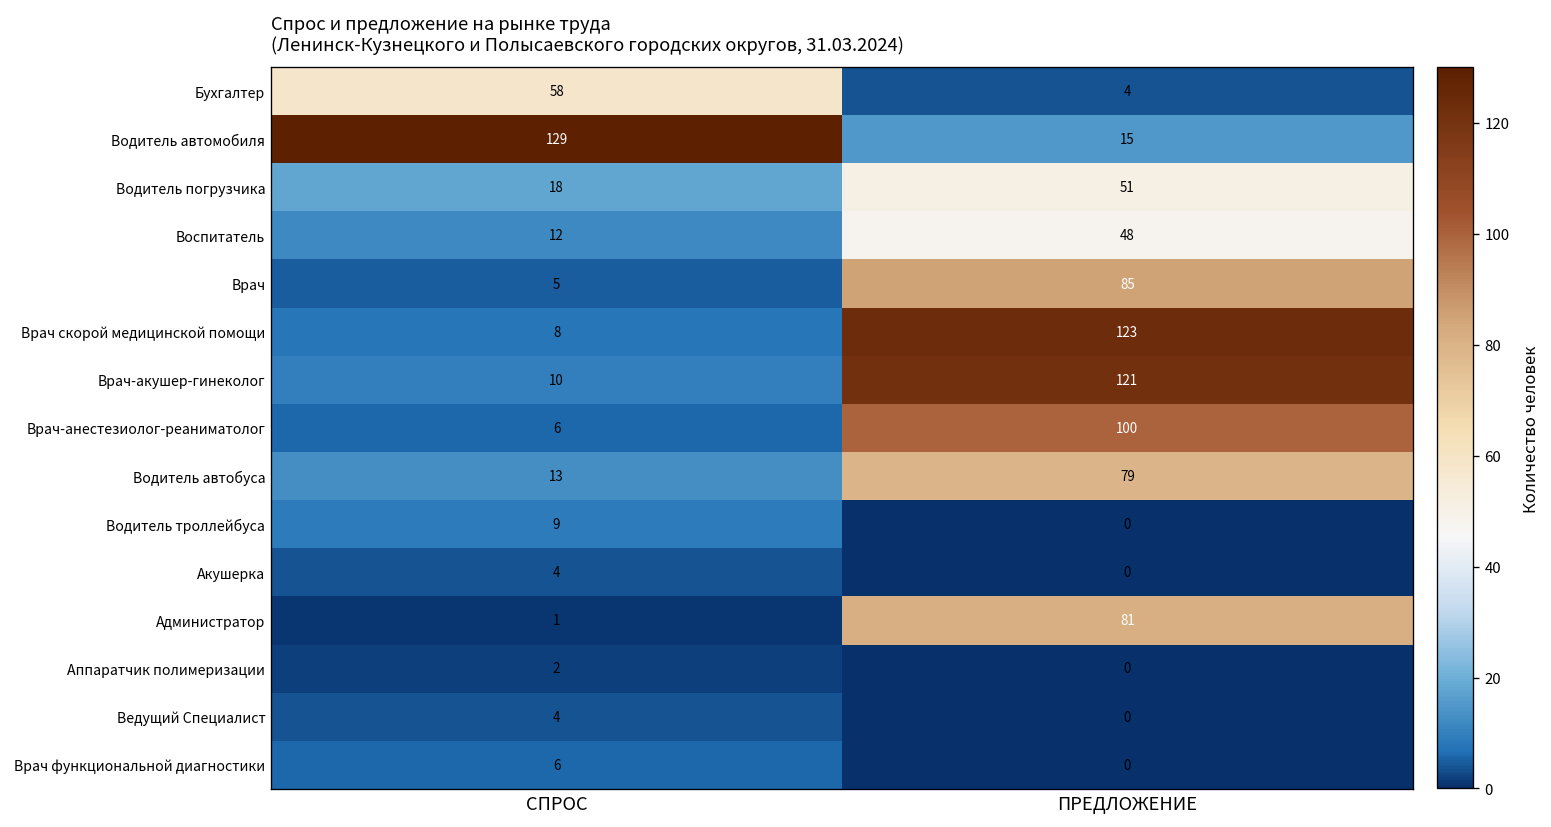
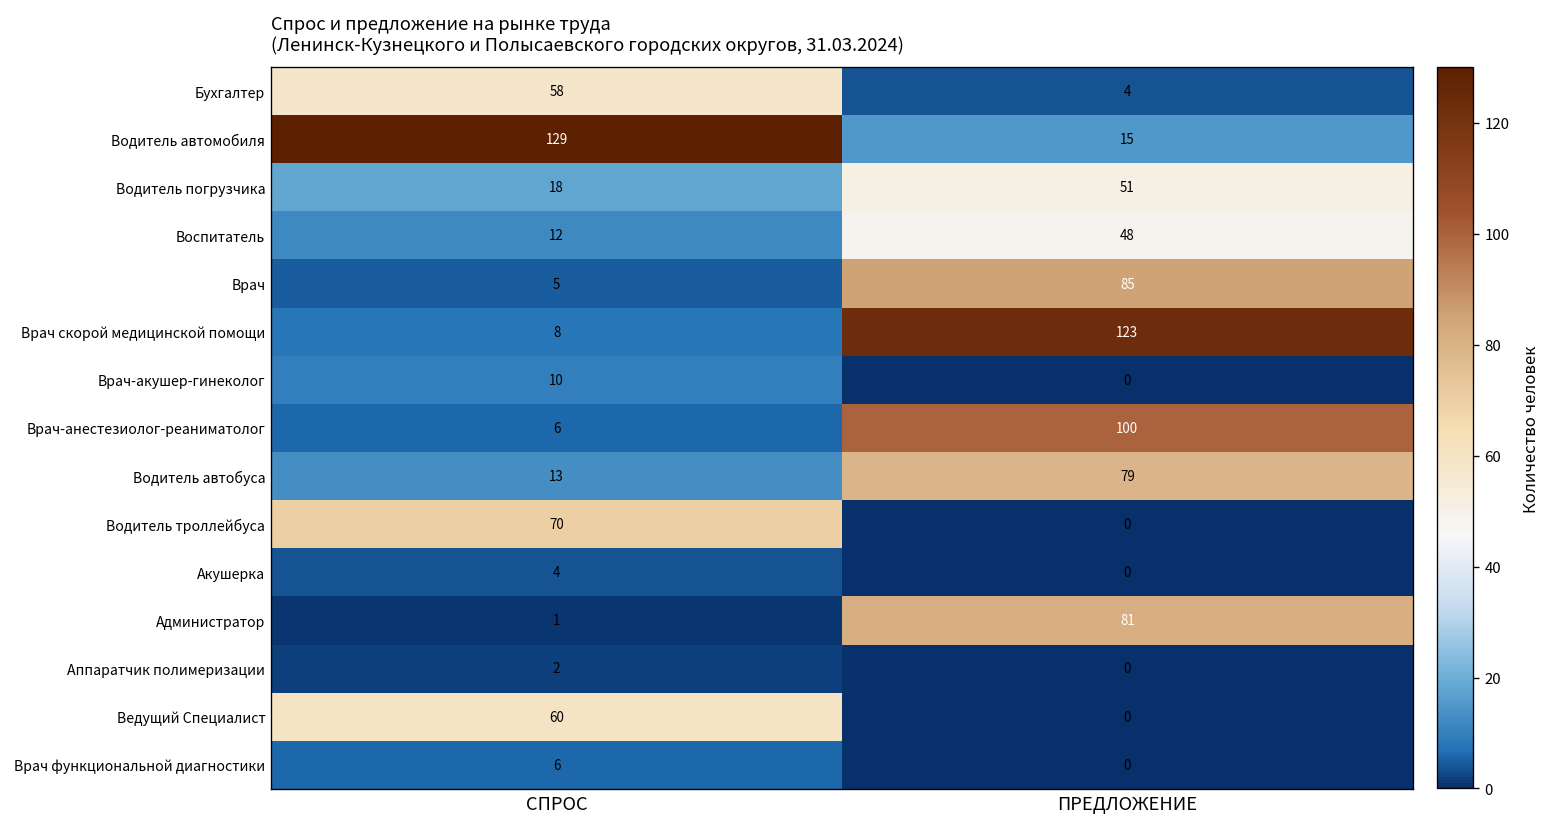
  {
    "Бухгалтер": {
      "СПРОС": 58,
      "ПРЕДЛОЖЕНИЕ": 4
    },
    "Водитель автомобиля": {
      "СПРОС": 129,
      "ПРЕДЛОЖЕНИЕ": 15
    },
    "Водитель погрузчика": {
      "СПРОС": 18,
      "ПРЕДЛОЖЕНИЕ": 51
    },
    "Воспитатель": {
      "СПРОС": 12,
      "ПРЕДЛОЖЕНИЕ": 48
    },
    "Врач": {
      "СПРОС": 5,
      "ПРЕДЛОЖЕНИЕ": 85
    },
    "Врач скорой медицинской помощи": {
      "СПРОС": 8,
      "ПРЕДЛОЖЕНИЕ": 123
    },
    "Врач-акушер-гинеколог": {
      "СПРОС": 10,
-     "ПРЕДЛОЖЕНИЕ": 121
+     "ПРЕДЛОЖЕНИЕ": 0
    },
    "Врач-анестезиолог-реаниматолог": {
      "СПРОС": 6,
      "ПРЕДЛОЖЕНИЕ": 100
    },
    "Водитель автобуса": {
      "СПРОС": 13,
      "ПРЕДЛОЖЕНИЕ": 79
    },
    "Водитель троллейбуса": {
-     "СПРОС": 9,
+     "СПРОС": 70,
      "ПРЕДЛОЖЕНИЕ": 0
    },
    "Акушерка": {
      "СПРОС": 4,
      "ПРЕДЛОЖЕНИЕ": 0
    },
    "Администратор": {
      "СПРОС": 1,
      "ПРЕДЛОЖЕНИЕ": 81
    },
    "Аппаратчик полимеризации": {
      "СПРОС": 2,
      "ПРЕДЛОЖЕНИЕ": 0
    },
    "Ведущий Специалист": {
-     "СПРОС": 4,
+     "СПРОС": 60,
      "ПРЕДЛОЖЕНИЕ": 0
    },
    "Врач функциональной диагностики": {
      "СПРОС": 6,
      "ПРЕДЛОЖЕНИЕ": 0
    }
  }
